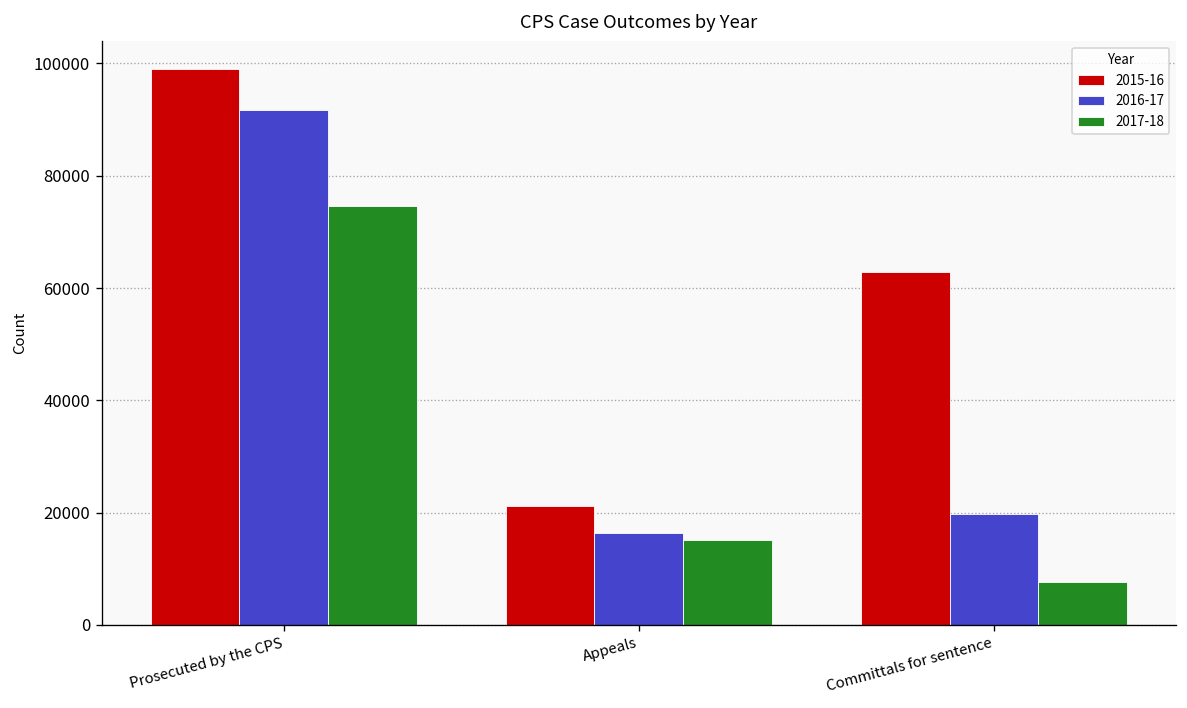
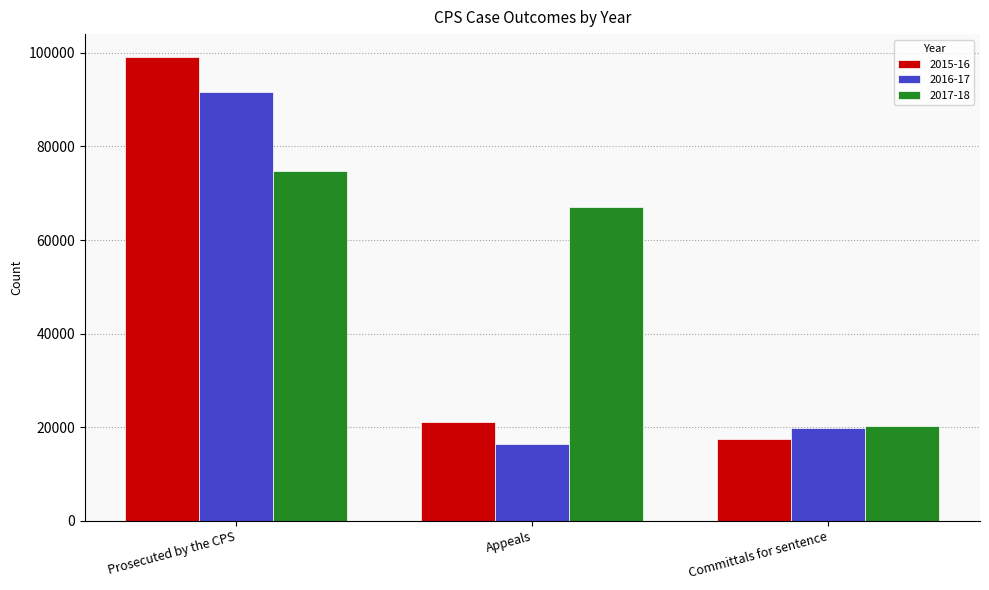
  {
    "2015-16": {
      "Prosecuted by the CPS": 99000,
      "Appeals": 21000,
-     "Committals for sentence": 63000
+     "Committals for sentence": 18000
    },
    "2016-17": {
      "Prosecuted by the CPS": 92000,
      "Appeals": 16000,
      "Committals for sentence": 20000
    },
    "2017-18": {
      "Prosecuted by the CPS": 75000,
-     "Appeals": 15000,
-     "Committals for sentence": 8000
+     "Appeals": 67000,
+     "Committals for sentence": 20000
    }
  }
